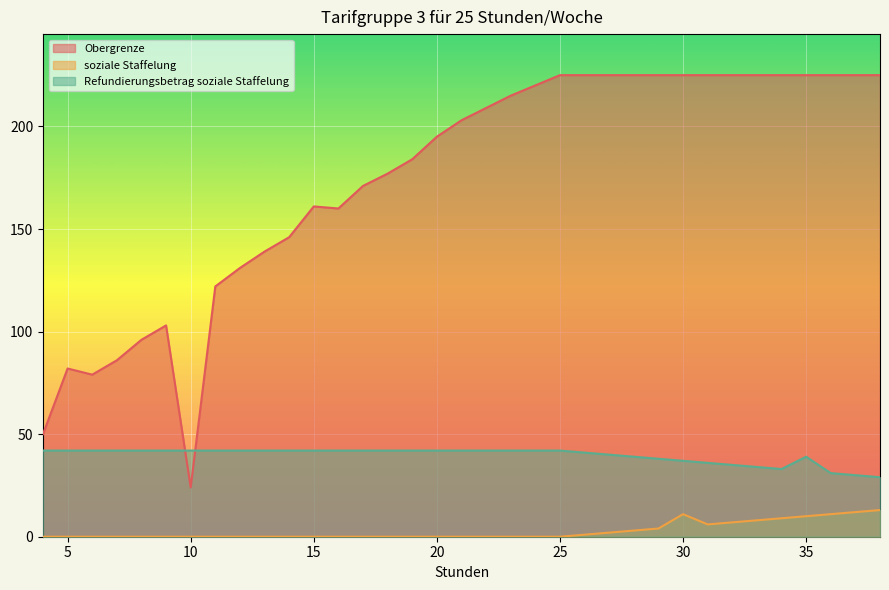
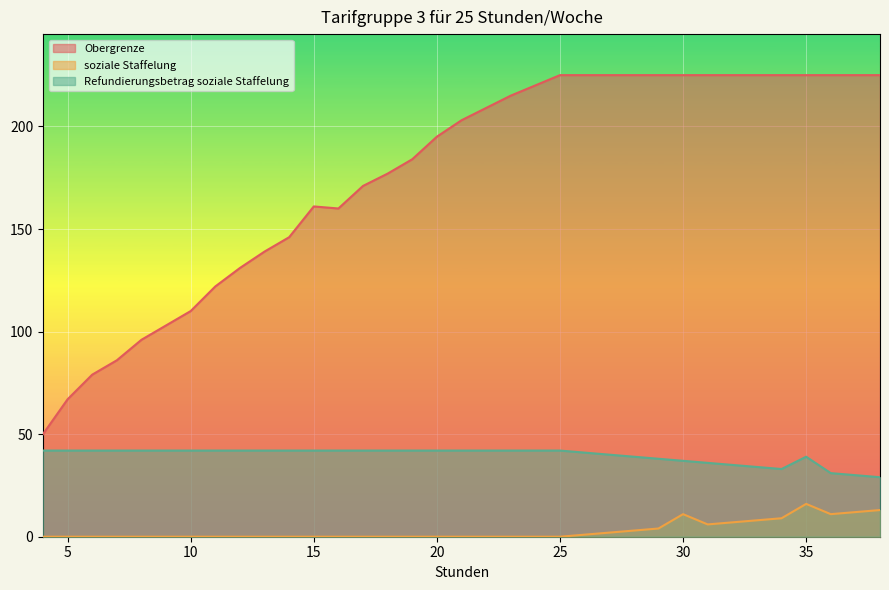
  {
    "Obergrenze": {
-     "5": 82,
-     "10": 24,
+     "5": 67,
+     "10": 110,
      "15": 161,
      "20": 195,
      "25": 225,
      "30": 225,
      "35": 225
    },
    "soziale Staffelung": {
      "5": 0,
      "10": 0,
      "15": 0,
      "20": 0,
      "25": 0,
      "30": 11,
-     "35": 10
+     "35": 16
    },
    "Refundierungsbetrag soziale Staffelung": {
      "5": 42,
      "10": 42,
      "15": 42,
      "20": 42,
      "25": 42,
      "30": 37,
      "35": 39
    }
  }
